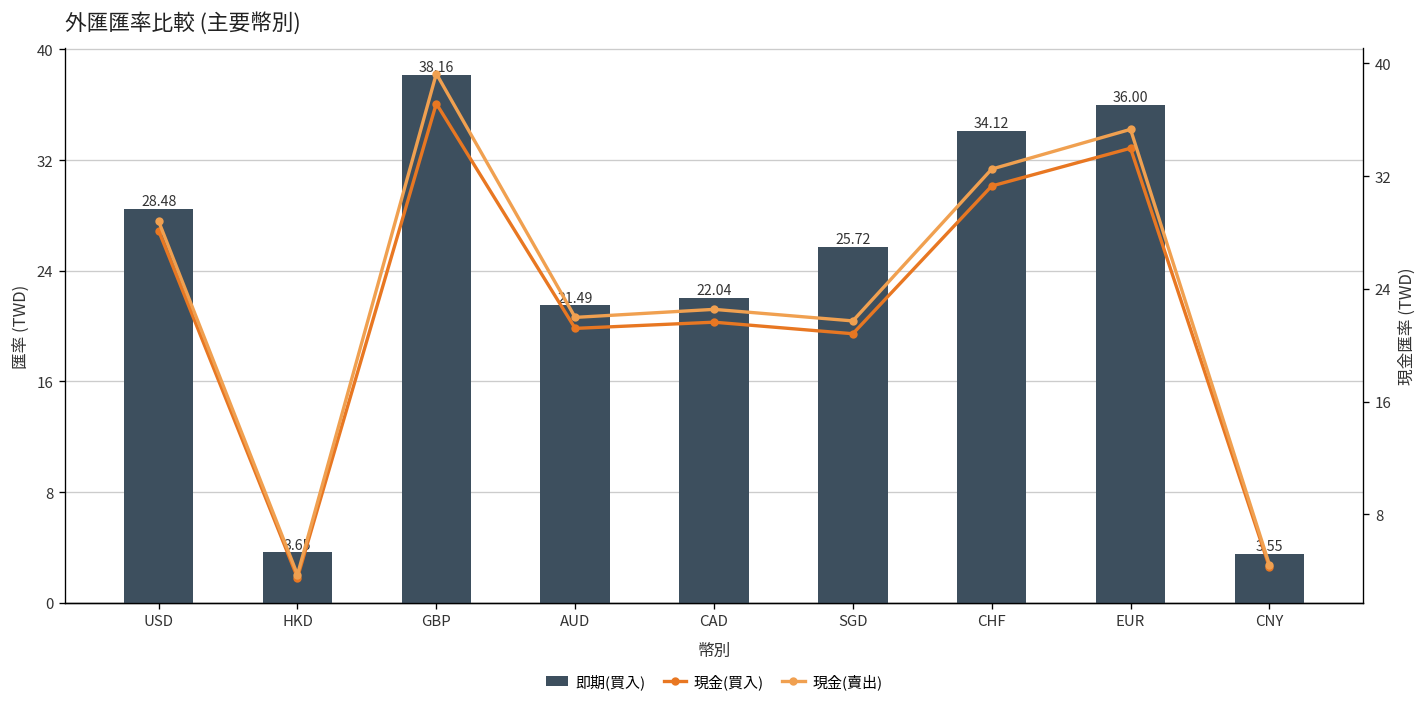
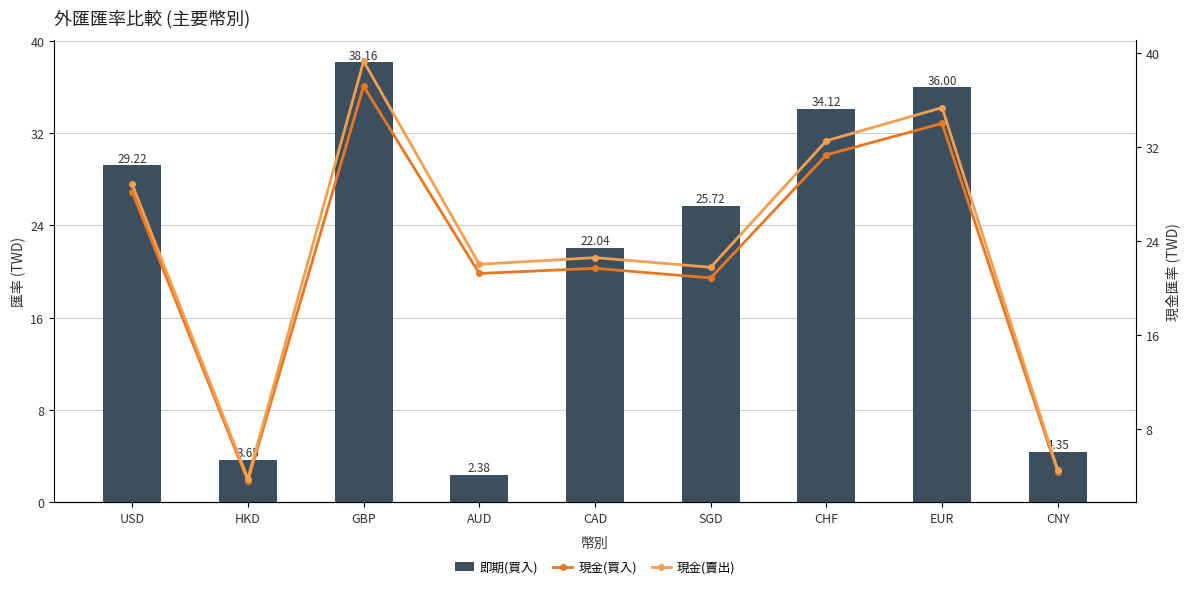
  {
    "即期(買入)": {
-     "USD": 28.48,
+     "USD": 29.22,
      "HKD": 3.65,
-     "AUD": 21.49,
+     "AUD": 2.38,
      "CAD": 22.04,
      "SGD": 25.72,
      "CHF": 34.12,
      "EUR": 36.00,
-     "CNY": 3.55
+     "CNY": 4.35
    }
  }
